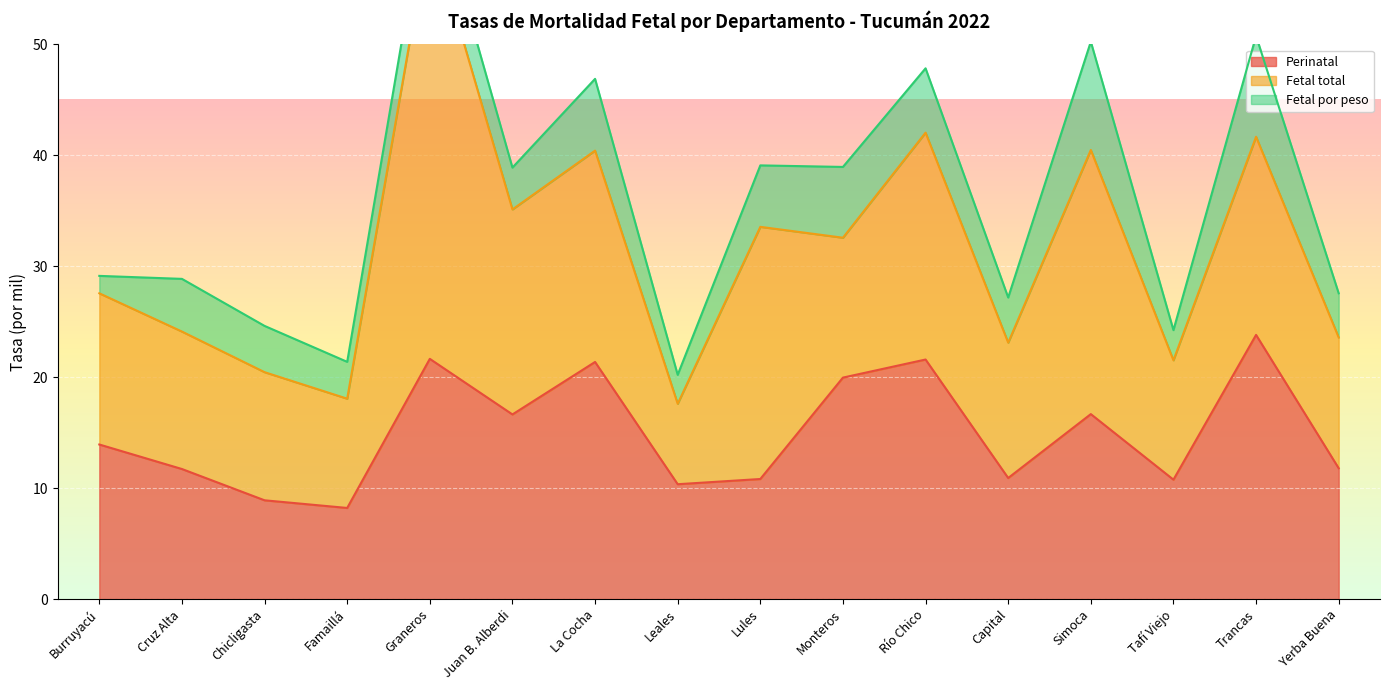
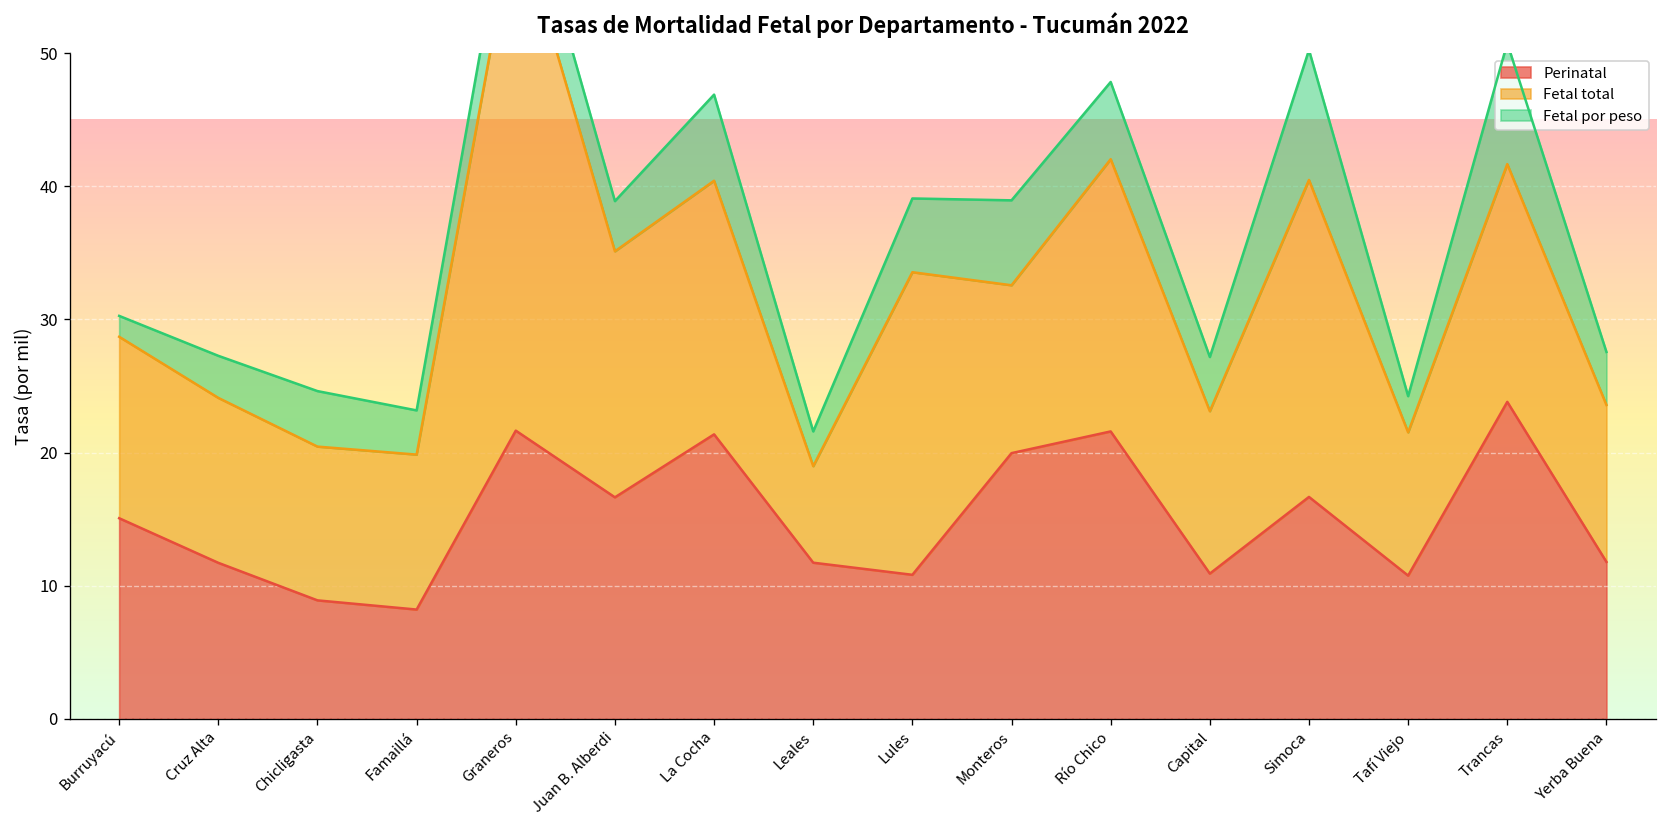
  {
    "Perinatal": {
-     "Burruyacú": 13.9,
+     "Burruyacú": 15.1,
      "Cruz Alta": 11.7,
      "Chicligasta": 8.9,
      "Famaillá": 8.2,
      "Graneros": 21.7,
      "Juan B. Alberdi": 16.6,
      "La Cocha": 21.4,
-     "Leales": 10.4,
+     "Leales": 11.7,
      "Lules": 10.8,
      "Monteros": 20.0,
      "Río Chico": 21.6,
      "Capital": 10.9,
      "Simoca": 16.7,
      "Tafí Viejo": 10.8,
      "Trancas": 23.8,
      "Yerba Buena": 11.8
    },
    "Fetal total": {
      "Burruyacú": 13.6,
      "Cruz Alta": 12.4,
      "Chicligasta": 11.6,
-     "Famaillá": 9.9,
+     "Famaillá": 11.6,
      "Juan B. Alberdi": 18.5,
      "La Cocha": 19.1,
      "Leales": 7.3,
      "Lules": 22.7,
      "Monteros": 12.6,
      "Río Chico": 20.5,
      "Capital": 12.2,
      "Simoca": 23.8,
      "Tafí Viejo": 10.8,
      "Trancas": 17.9,
      "Yerba Buena": 11.8
    },
    "Fetal por peso": {
      "Burruyacú": 1.6,
-     "Cruz Alta": 4.8,
+     "Cruz Alta": 3.2,
      "Chicligasta": 4.2,
      "Famaillá": 3.3,
      "Juan B. Alberdi": 3.8,
      "La Cocha": 6.5,
      "Leales": 2.6,
      "Lules": 5.5,
      "Monteros": 6.4,
      "Río Chico": 5.8,
      "Capital": 4.1,
      "Tafí Viejo": 2.7,
      "Yerba Buena": 4.0
    }
  }
